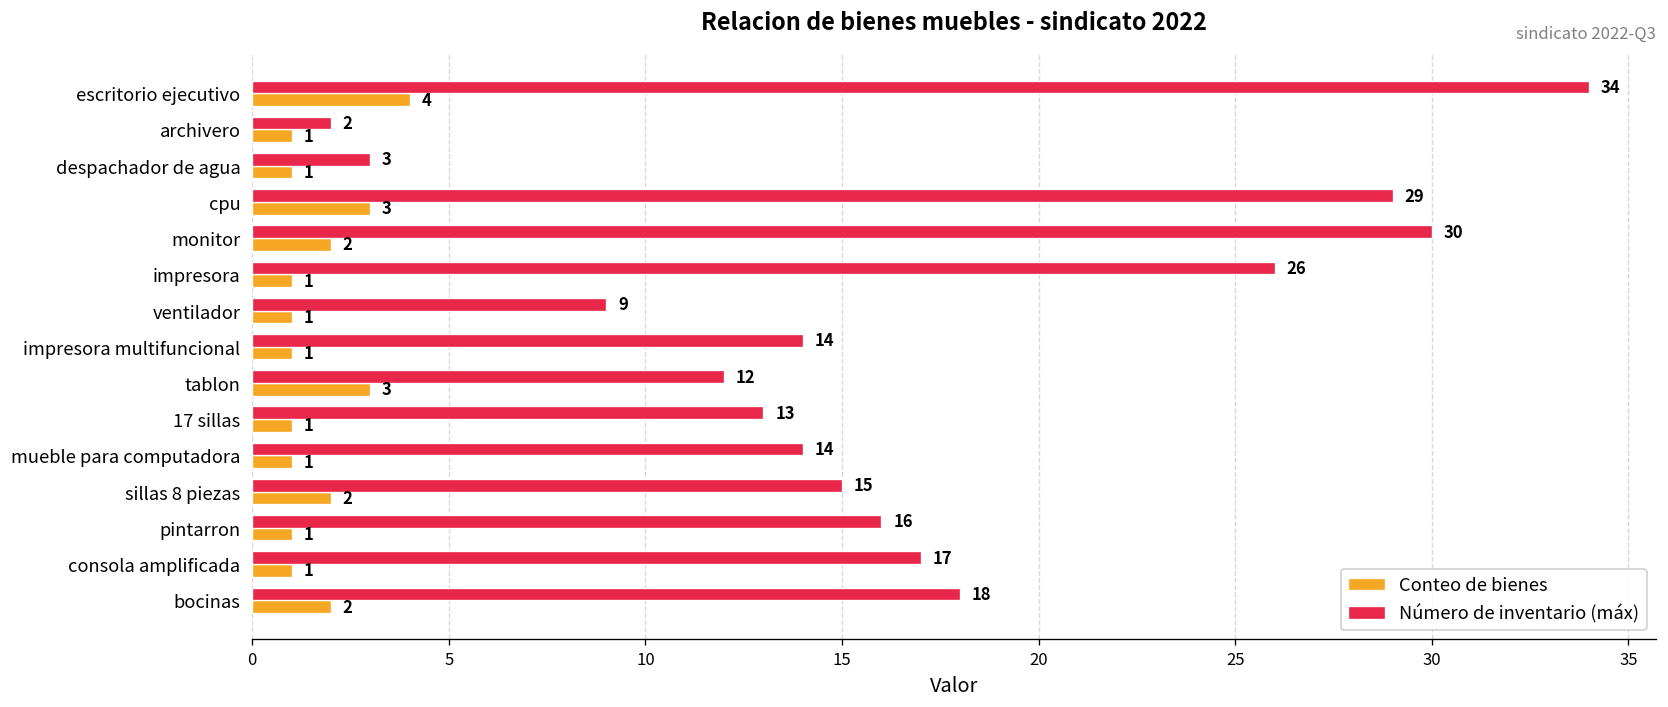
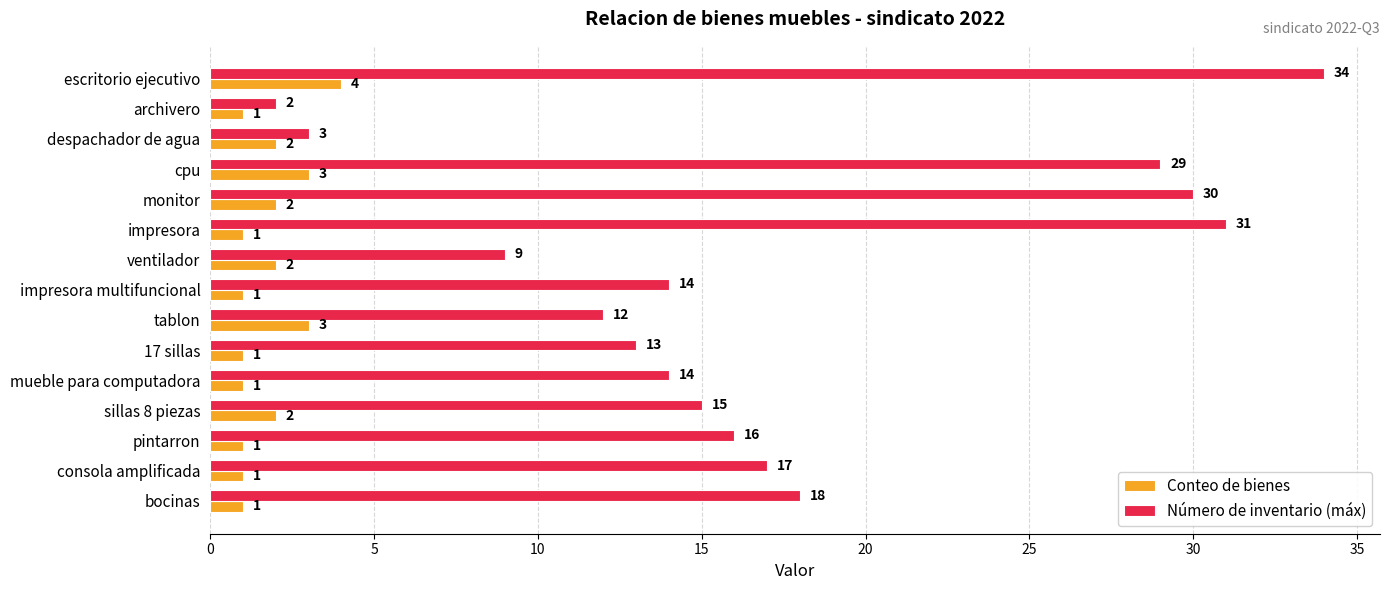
  {
    "Conteo de bienes": {
      "escritorio ejecutivo": 4,
      "archivero": 1,
-     "despachador de agua": 1,
+     "despachador de agua": 2,
      "cpu": 3,
      "monitor": 2,
      "impresora": 1,
-     "ventilador": 1,
+     "ventilador": 2,
      "impresora multifuncional": 1,
      "tablon": 3,
      "17 sillas": 1,
      "mueble para computadora": 1,
      "sillas 8 piezas": 2,
      "pintarron": 1,
      "consola amplificada": 1,
-     "bocinas": 2
+     "bocinas": 1
    },
    "Número de inventario (máx)": {
      "escritorio ejecutivo": 34,
      "archivero": 2,
      "despachador de agua": 3,
      "cpu": 29,
      "monitor": 30,
-     "impresora": 26,
+     "impresora": 31,
      "ventilador": 9,
      "impresora multifuncional": 14,
      "tablon": 12,
      "17 sillas": 13,
      "mueble para computadora": 14,
      "sillas 8 piezas": 15,
      "pintarron": 16,
      "consola amplificada": 17,
      "bocinas": 18
    }
  }
